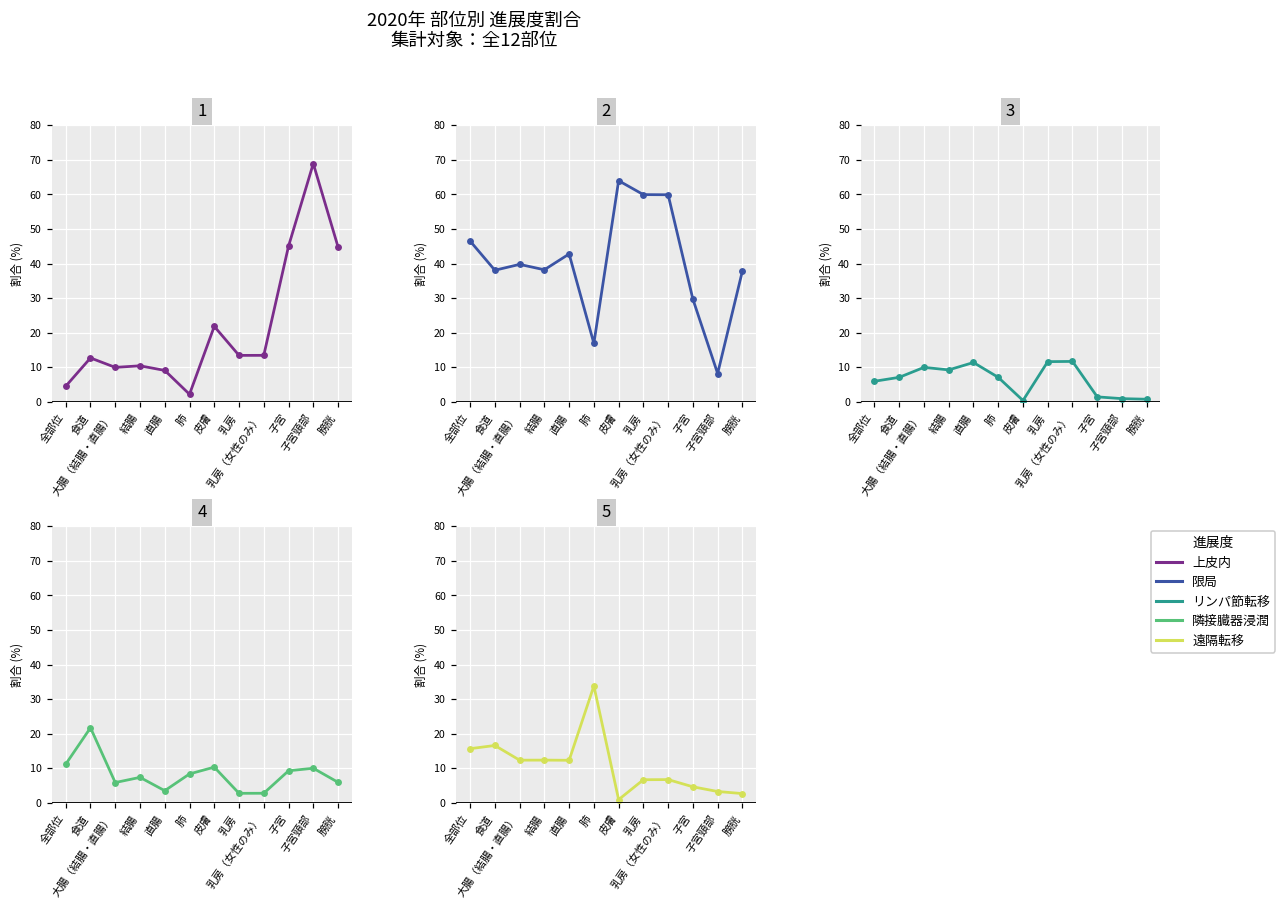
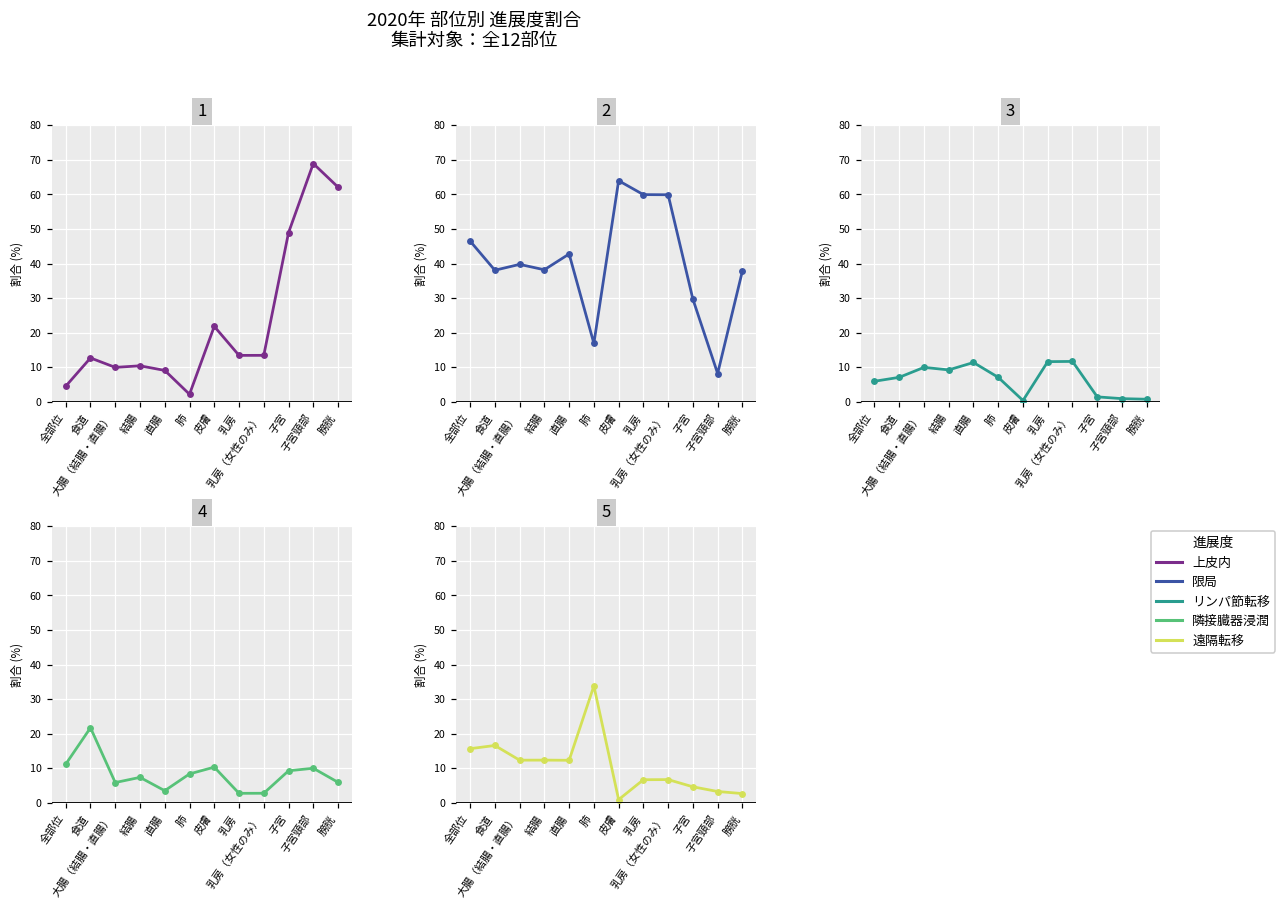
  {
    "1": {
      "全部位": 5,
      "食道": 13,
      "大腸（結腸・直腸）": 10,
      "結腸": 10,
      "直腸": 9,
      "肺": 2,
      "皮膚": 22,
      "乳房": 13,
      "乳房（女性のみ）": 13,
-     "子宮": 45,
+     "子宮": 49,
      "子宮頸部": 69,
-     "膀胱": 45
+     "膀胱": 62
    },
    "2": {
      "全部位": 46,
      "食道": 38,
      "大腸（結腸・直腸）": 40,
      "結腸": 38,
      "直腸": 43,
      "肺": 17,
      "皮膚": 64,
      "乳房": 60,
      "乳房（女性のみ）": 60,
      "子宮": 30,
      "子宮頸部": 8,
      "膀胱": 38
    },
    "3": {
      "全部位": 6,
      "食道": 7,
      "大腸（結腸・直腸）": 10,
      "結腸": 9,
      "直腸": 11,
      "肺": 7,
      "皮膚": 0,
      "乳房": 12,
      "乳房（女性のみ）": 12,
      "子宮": 1,
      "子宮頸部": 1,
      "膀胱": 1
    },
    "4": {
      "全部位": 11,
      "食道": 22,
      "大腸（結腸・直腸）": 6,
      "結腸": 7,
      "直腸": 4,
      "肺": 8,
      "皮膚": 10,
      "乳房": 3,
      "乳房（女性のみ）": 3,
      "子宮": 9,
      "子宮頸部": 10,
      "膀胱": 6
    },
    "5": {
      "全部位": 16,
      "食道": 17,
      "大腸（結腸・直腸）": 12,
      "結腸": 12,
      "直腸": 12,
      "肺": 34,
      "皮膚": 1,
      "乳房": 7,
      "乳房（女性のみ）": 7,
      "子宮": 5,
      "子宮頸部": 3,
      "膀胱": 3
    }
  }
